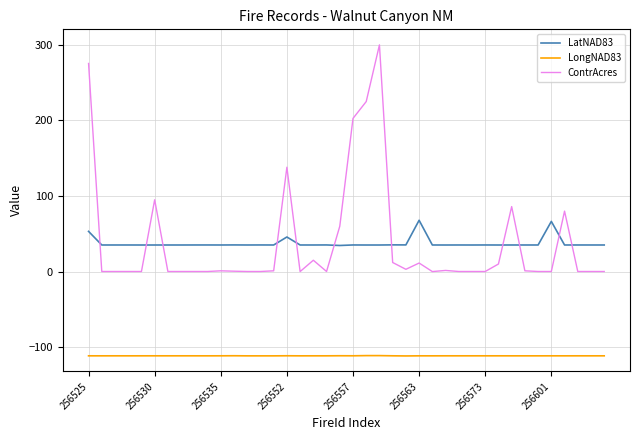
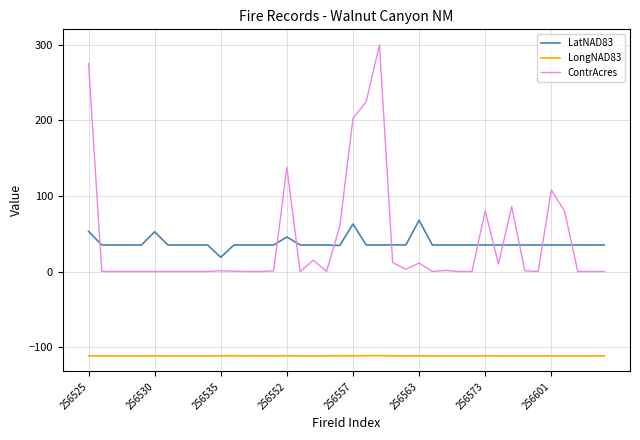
  {
    "LatNAD83": {
      "256525": 50,
-     "256530": 40,
-     "256535": 40,
+     "256530": 50,
+     "256535": 20,
      "256552": 50,
-     "256557": 40,
+     "256557": 60,
      "256563": 70,
      "256573": 40,
-     "256601": 70
+     "256601": 40
    },
    "LongNAD83": {
      "256525": -110,
      "256530": -110,
      "256535": -110,
      "256552": -110,
      "256557": -110,
      "256563": -110,
      "256573": -110,
      "256601": -110
    },
    "ContrAcres": {
      "256525": 280,
-     "256530": 100,
+     "256530": 0,
      "256535": 0,
      "256552": 140,
      "256557": 200,
      "256563": 10,
-     "256573": 0,
-     "256601": 0
+     "256573": 80,
+     "256601": 110
    }
  }
